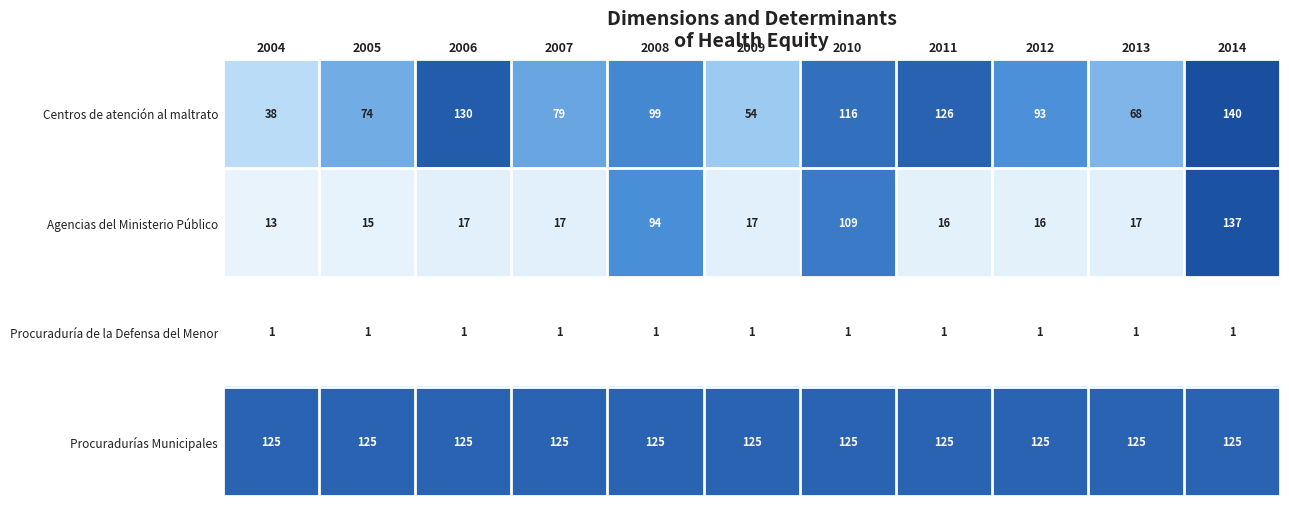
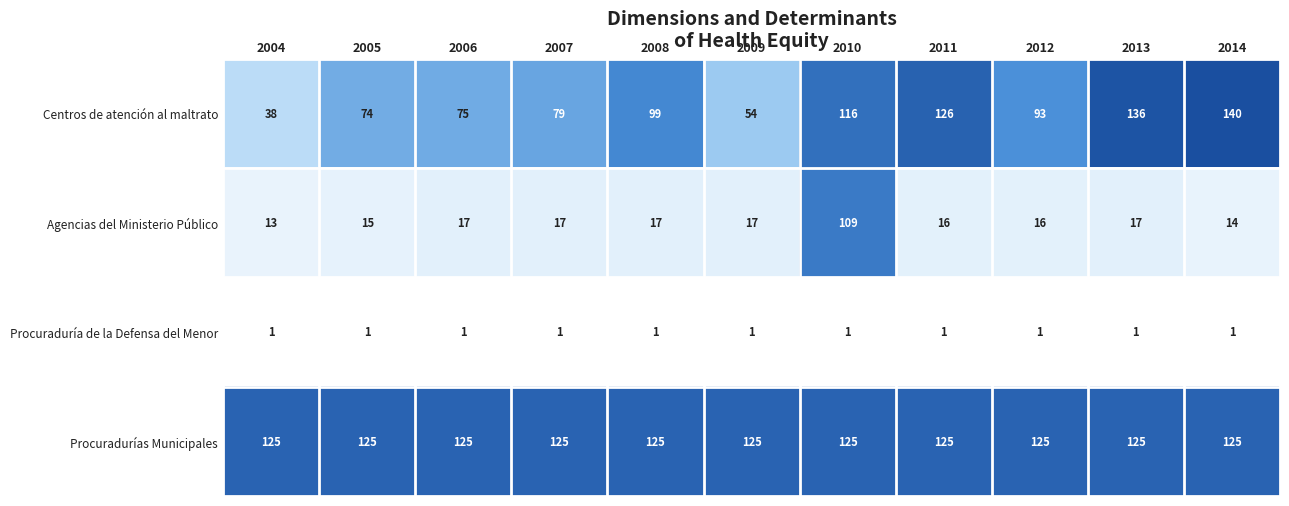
  {
    "Centros de atención al maltrato": {
      "2004": 38,
      "2005": 74,
-     "2006": 130,
+     "2006": 75,
      "2007": 79,
      "2008": 99,
      "2009": 54,
      "2010": 116,
      "2011": 126,
      "2012": 93,
-     "2013": 68,
+     "2013": 136,
      "2014": 140
    },
    "Agencias del Ministerio Público": {
      "2004": 13,
      "2005": 15,
      "2006": 17,
      "2007": 17,
-     "2008": 94,
+     "2008": 17,
      "2009": 17,
      "2010": 109,
      "2011": 16,
      "2012": 16,
      "2013": 17,
-     "2014": 137
+     "2014": 14
    },
    "Procuraduría de la Defensa del Menor": {
      "2004": 1,
      "2005": 1,
      "2006": 1,
      "2007": 1,
      "2008": 1,
      "2009": 1,
      "2010": 1,
      "2011": 1,
      "2012": 1,
      "2013": 1,
      "2014": 1
    },
    "Procuradurías Municipales": {
      "2004": 125,
      "2005": 125,
      "2006": 125,
      "2007": 125,
      "2008": 125,
      "2009": 125,
      "2010": 125,
      "2011": 125,
      "2012": 125,
      "2013": 125,
      "2014": 125
    }
  }
